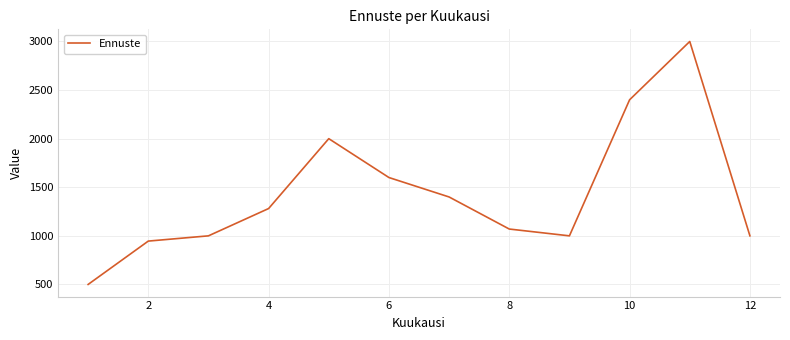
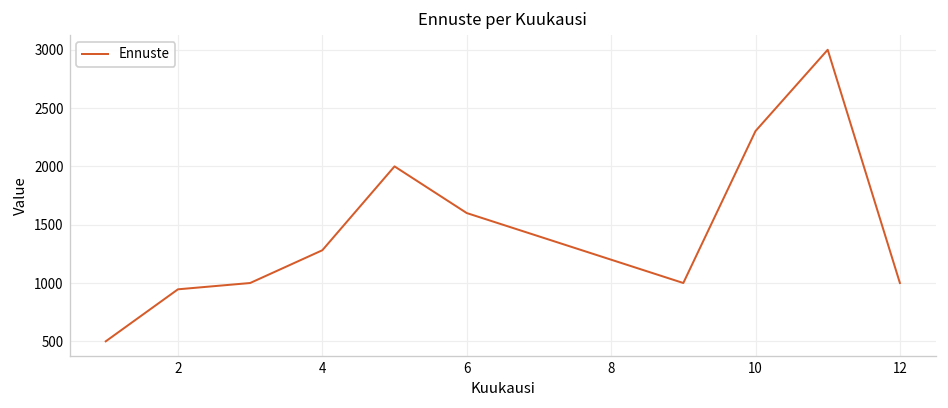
  {
    "2": 900,
    "4": 1300,
    "6": 1600,
-   "8": 1100,
-   "10": 2400,
+   "8": 1200,
+   "10": 2300,
    "12": 1000
  }
